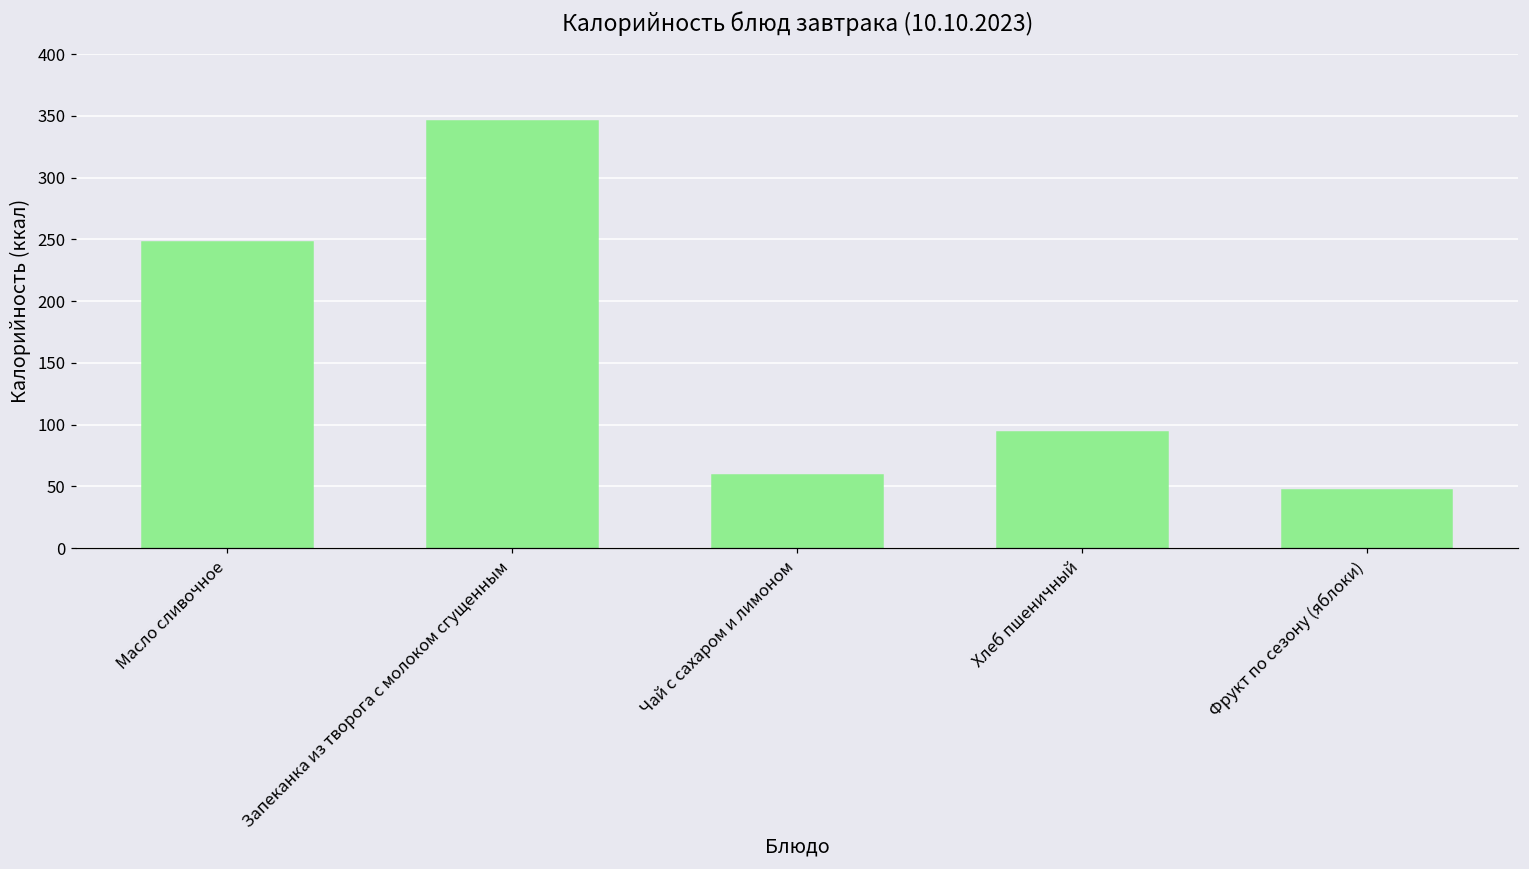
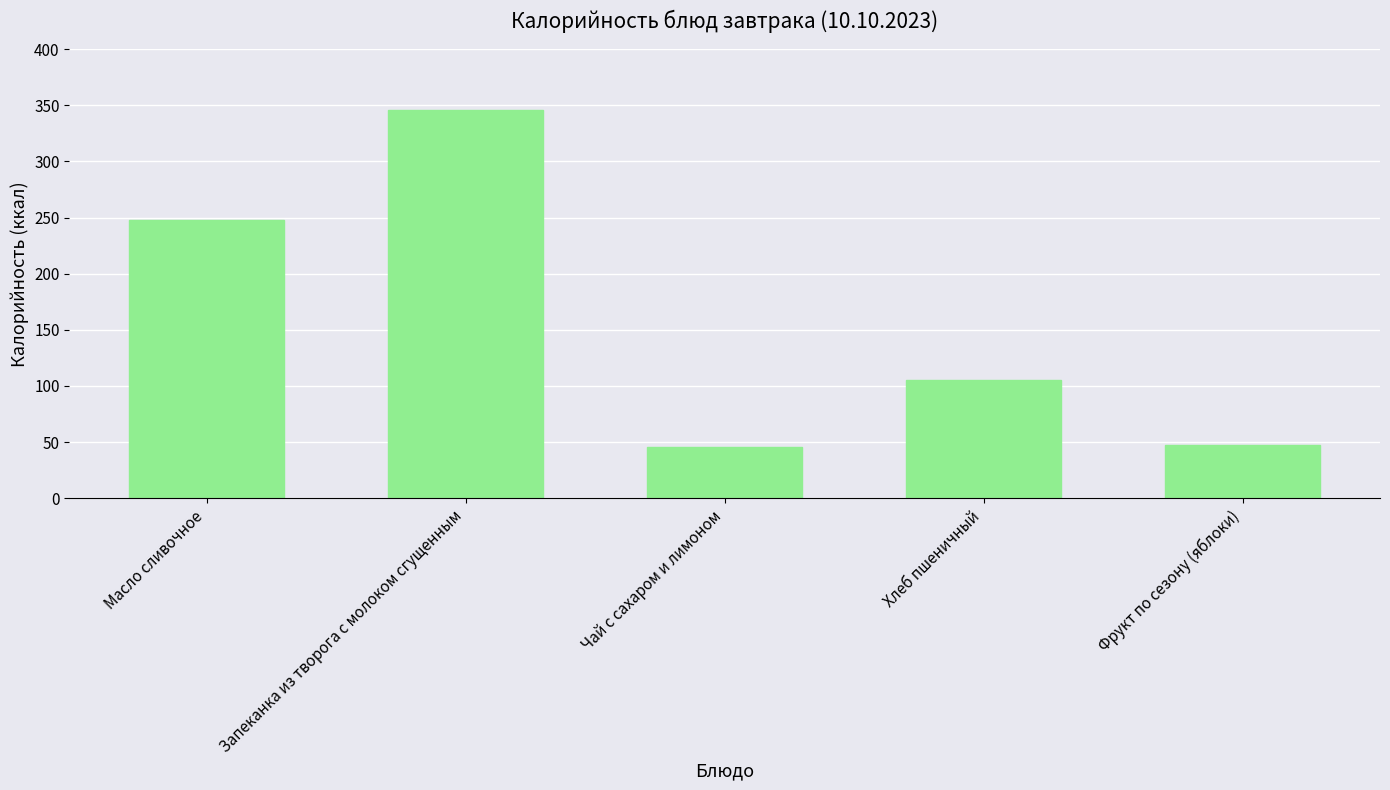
  {
    "Масло сливочное": 248,
    "Запеканка из творога с молоком сгущенным": 346,
-   "Чай с сахаром и лимоном": 59,
-   "Хлеб пшеничный": 94,
+   "Чай с сахаром и лимоном": 46,
+   "Хлеб пшеничный": 105,
    "Фрукт по сезону (яблоки)": 47
  }
